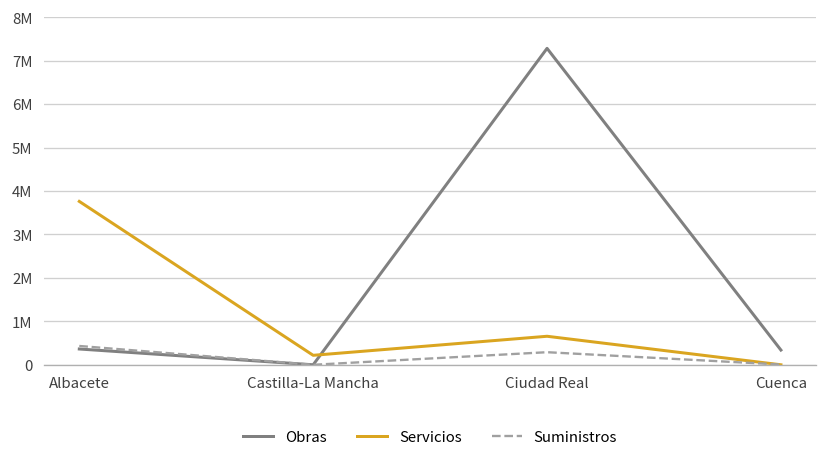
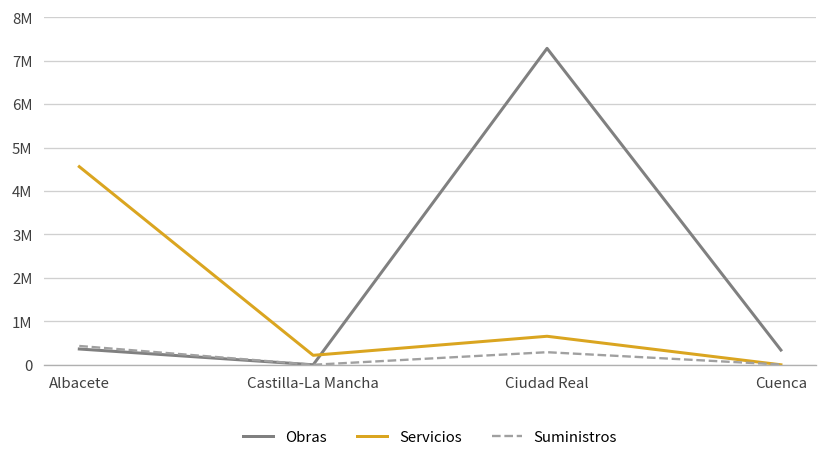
  {
    "Servicios": {
-     "Albacete": 3800000,
+     "Albacete": 4600000,
      "Castilla-La Mancha": 200000,
      "Ciudad Real": 700000
    }
  }
